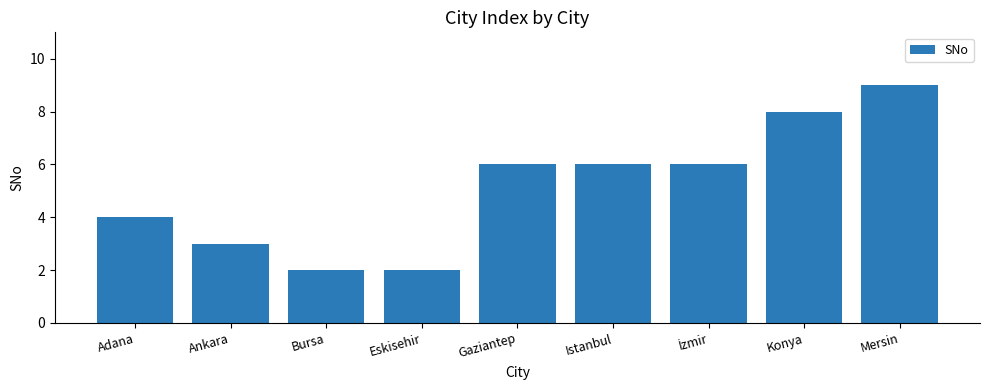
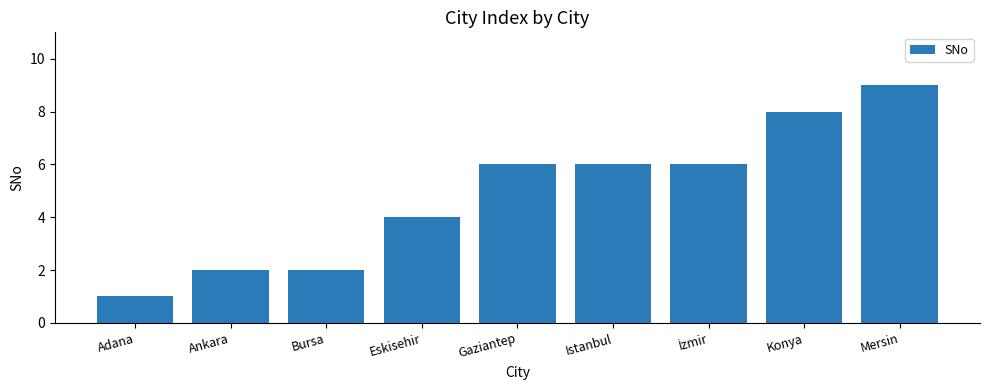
  {
-   "Adana": 4,
-   "Ankara": 3,
+   "Adana": 1,
+   "Ankara": 2,
    "Bursa": 2,
-   "Eskisehir": 2,
+   "Eskisehir": 4,
    "Gaziantep": 6,
    "Istanbul": 6,
    "İzmir": 6,
    "Konya": 8,
    "Mersin": 9
  }
